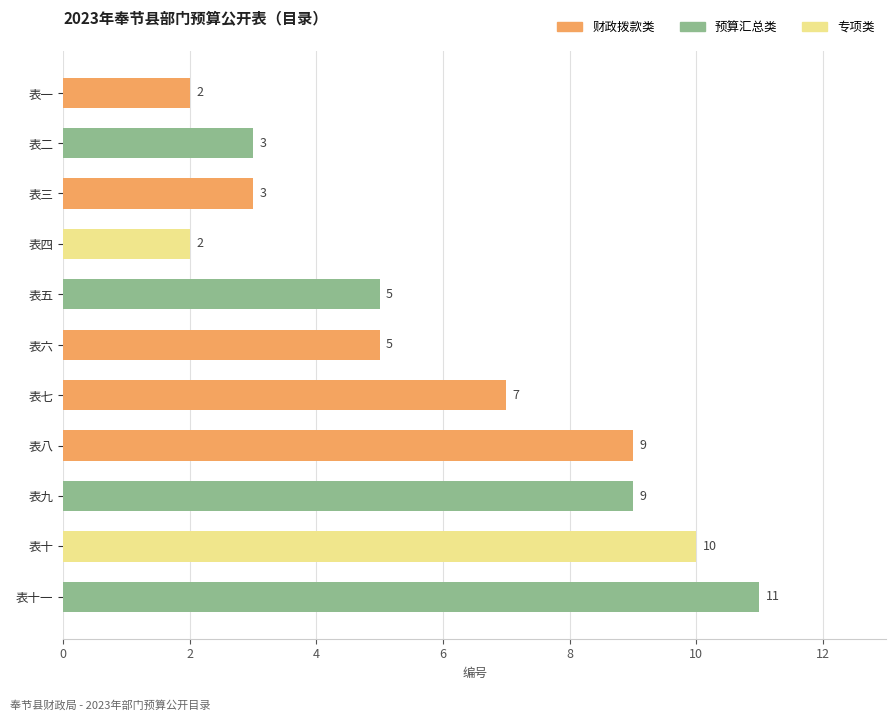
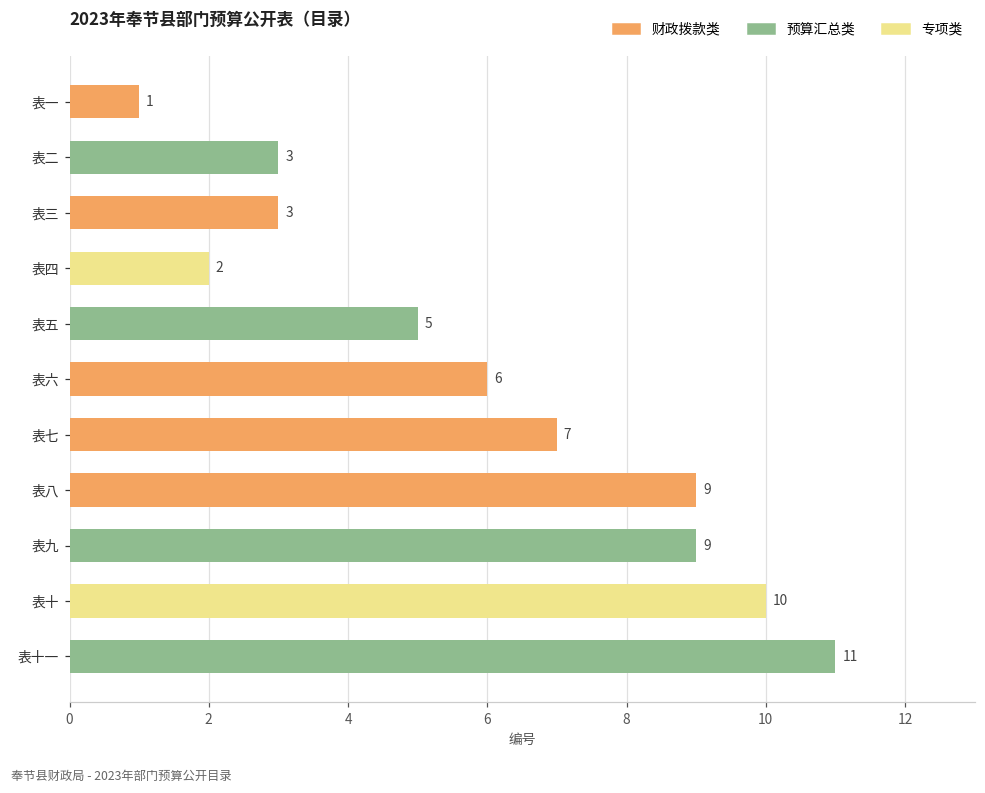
  {
-   "表一": 2,
+   "表一": 1,
    "表二": 3,
    "表三": 3,
    "表四": 2,
    "表五": 5,
-   "表六": 5,
+   "表六": 6,
    "表七": 7,
    "表八": 9,
    "表九": 9,
    "表十": 10,
    "表十一": 11
  }
